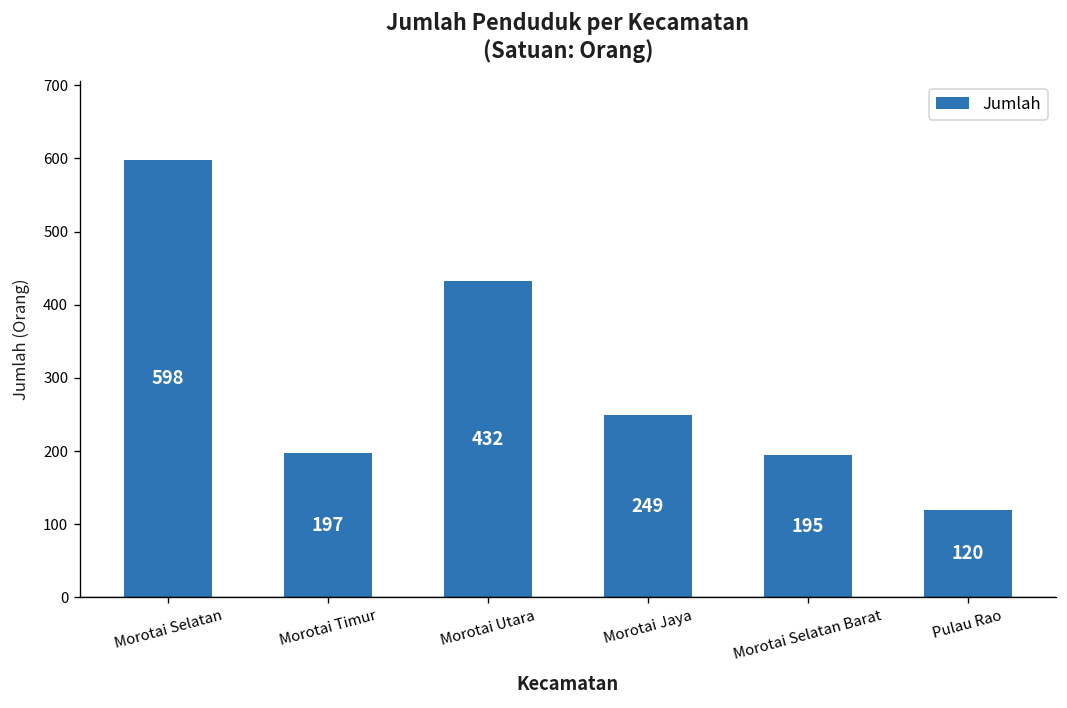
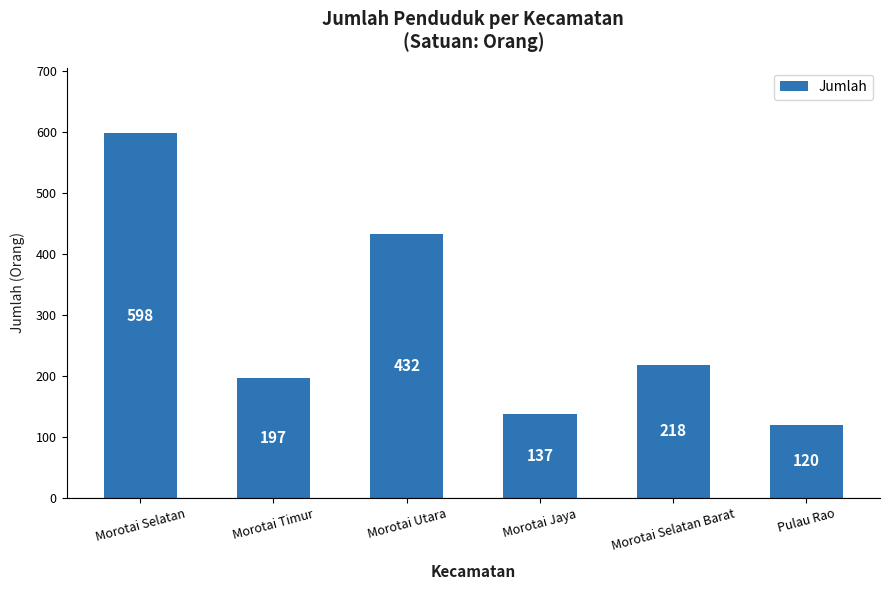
  {
    "Morotai Selatan": 598,
    "Morotai Timur": 197,
    "Morotai Utara": 432,
-   "Morotai Jaya": 249,
-   "Morotai Selatan Barat": 195,
+   "Morotai Jaya": 137,
+   "Morotai Selatan Barat": 218,
    "Pulau Rao": 120
  }
